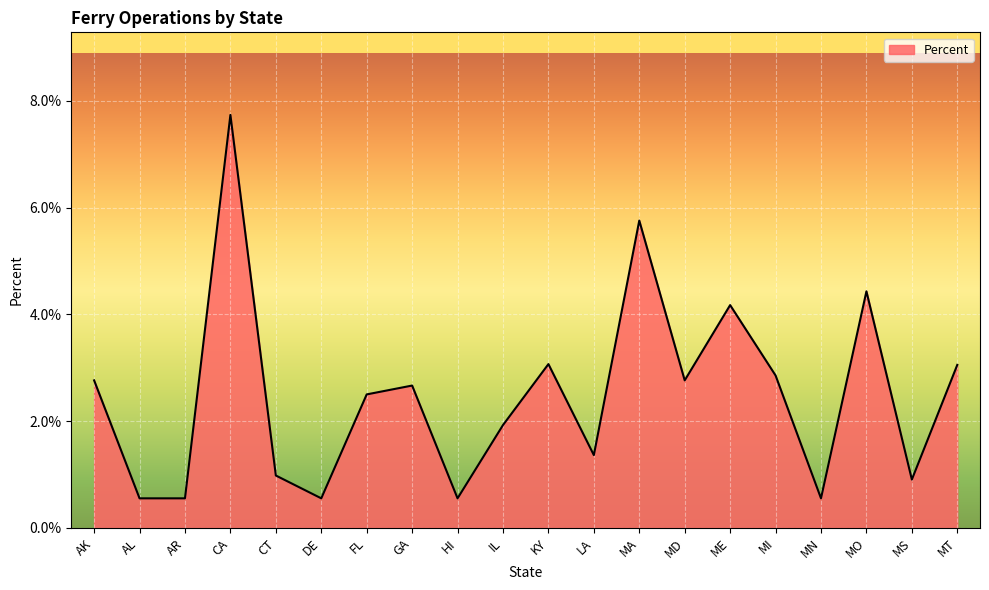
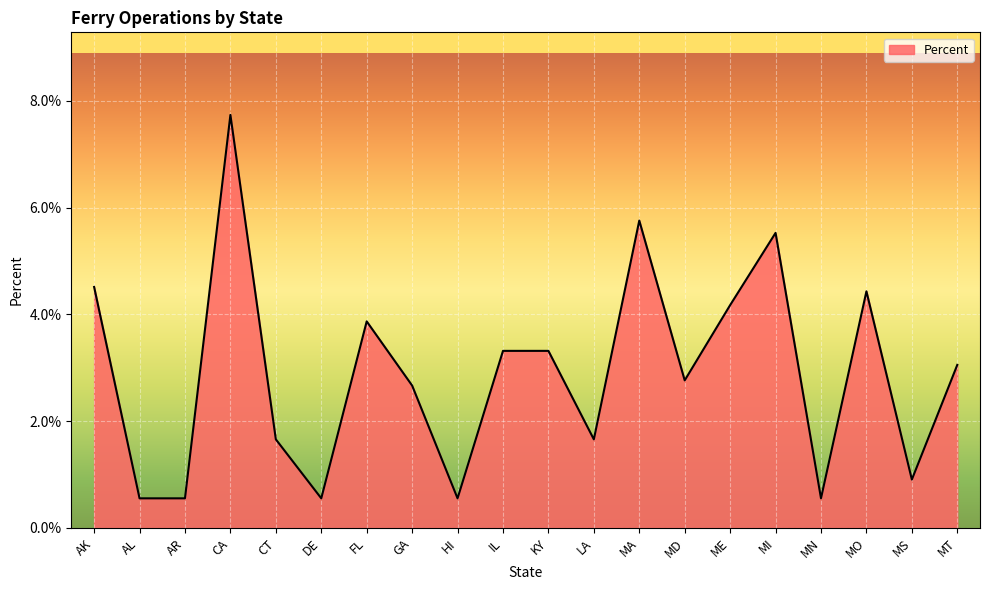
  {
-   "AK": "2.8%",
+   "AK": "4.5%",
    "AL": "0.6%",
    "AR": "0.6%",
    "CA": "7.7%",
-   "CT": "1.0%",
+   "CT": "1.7%",
    "DE": "0.6%",
-   "FL": "2.5%",
+   "FL": "3.9%",
    "GA": "2.7%",
    "HI": "0.6%",
-   "IL": "1.9%",
-   "KY": "3.1%",
-   "LA": "1.4%",
+   "IL": "3.3%",
+   "KY": "3.3%",
+   "LA": "1.7%",
    "MA": "5.8%",
    "MD": "2.8%",
    "ME": "4.2%",
-   "MI": "2.9%",
+   "MI": "5.5%",
    "MN": "0.6%",
    "MO": "4.4%",
    "MS": "0.9%",
    "MT": "3.1%"
  }
